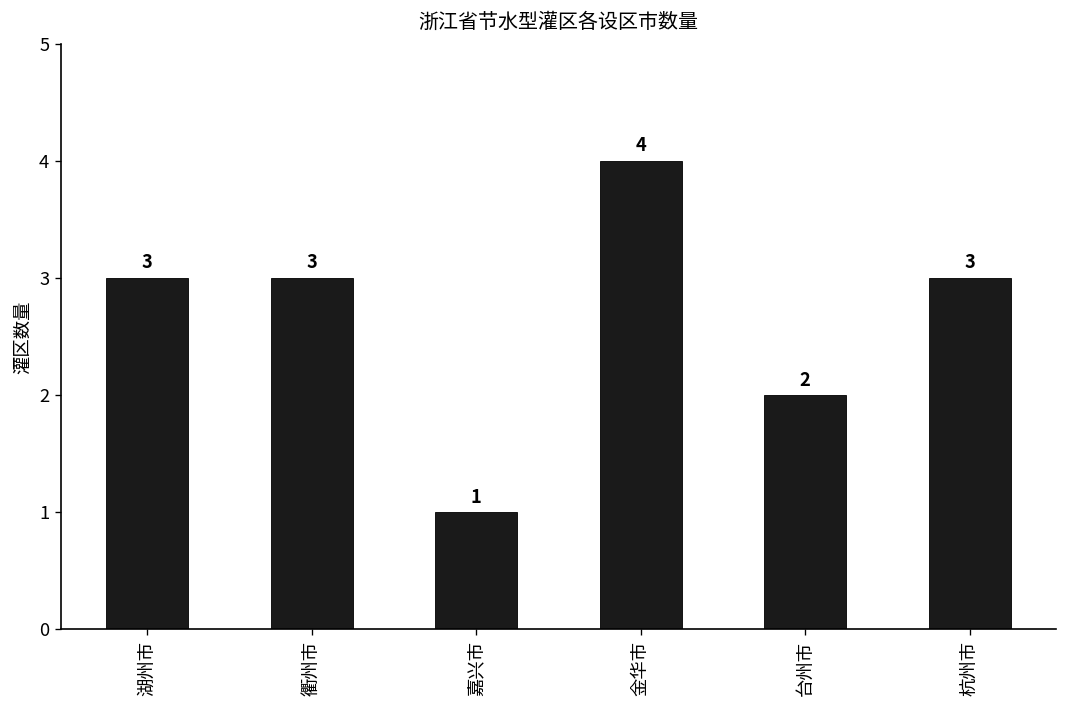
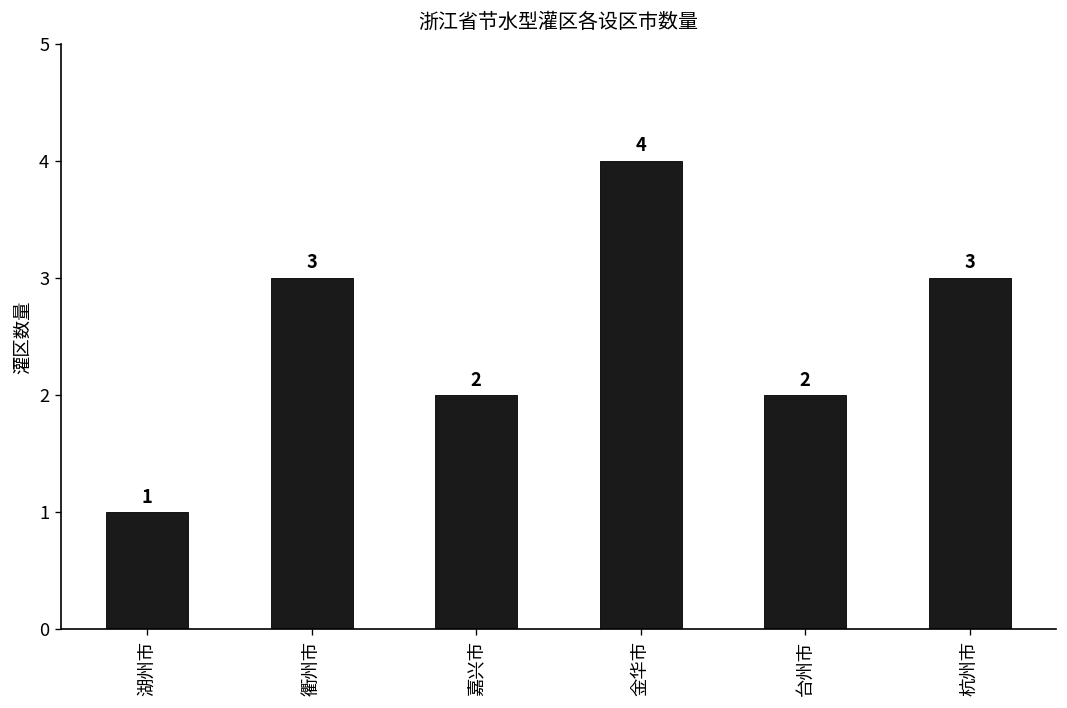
  {
-   "湖州市": 3,
+   "湖州市": 1,
    "衢州市": 3,
-   "嘉兴市": 1,
+   "嘉兴市": 2,
    "金华市": 4,
    "台州市": 2,
    "杭州市": 3
  }
